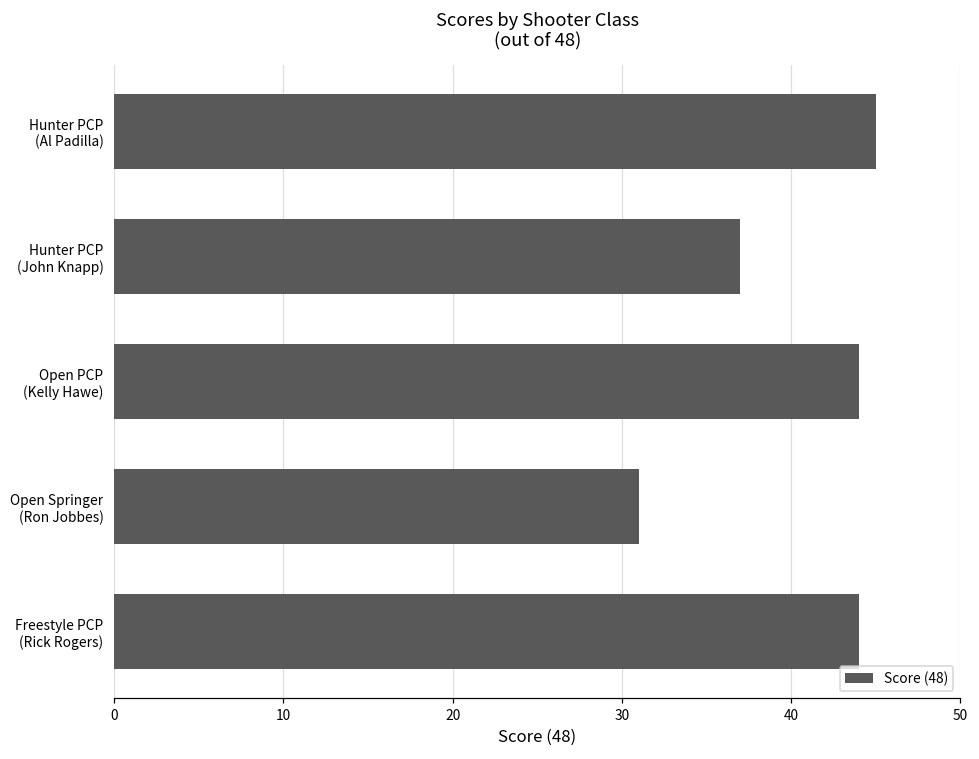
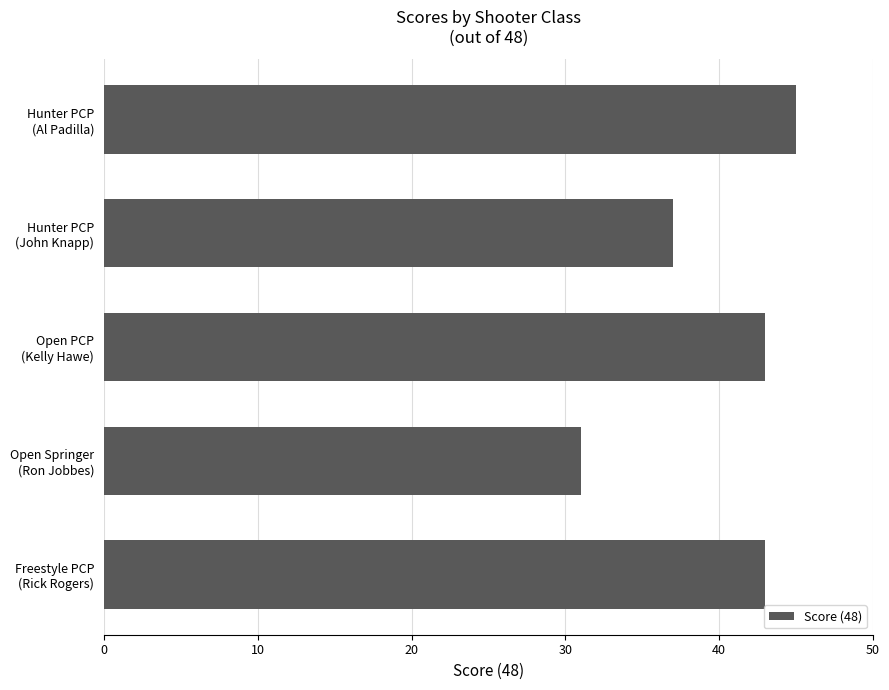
  {
    "Hunter PCP (Al Padilla)": 45,
    "Hunter PCP (John Knapp)": 37,
-   "Open PCP (Kelly Hawe)": 44,
+   "Open PCP (Kelly Hawe)": 43,
    "Open Springer (Ron Jobbes)": 31,
-   "Freestyle PCP (Rick Rogers)": 44
+   "Freestyle PCP (Rick Rogers)": 43
  }
